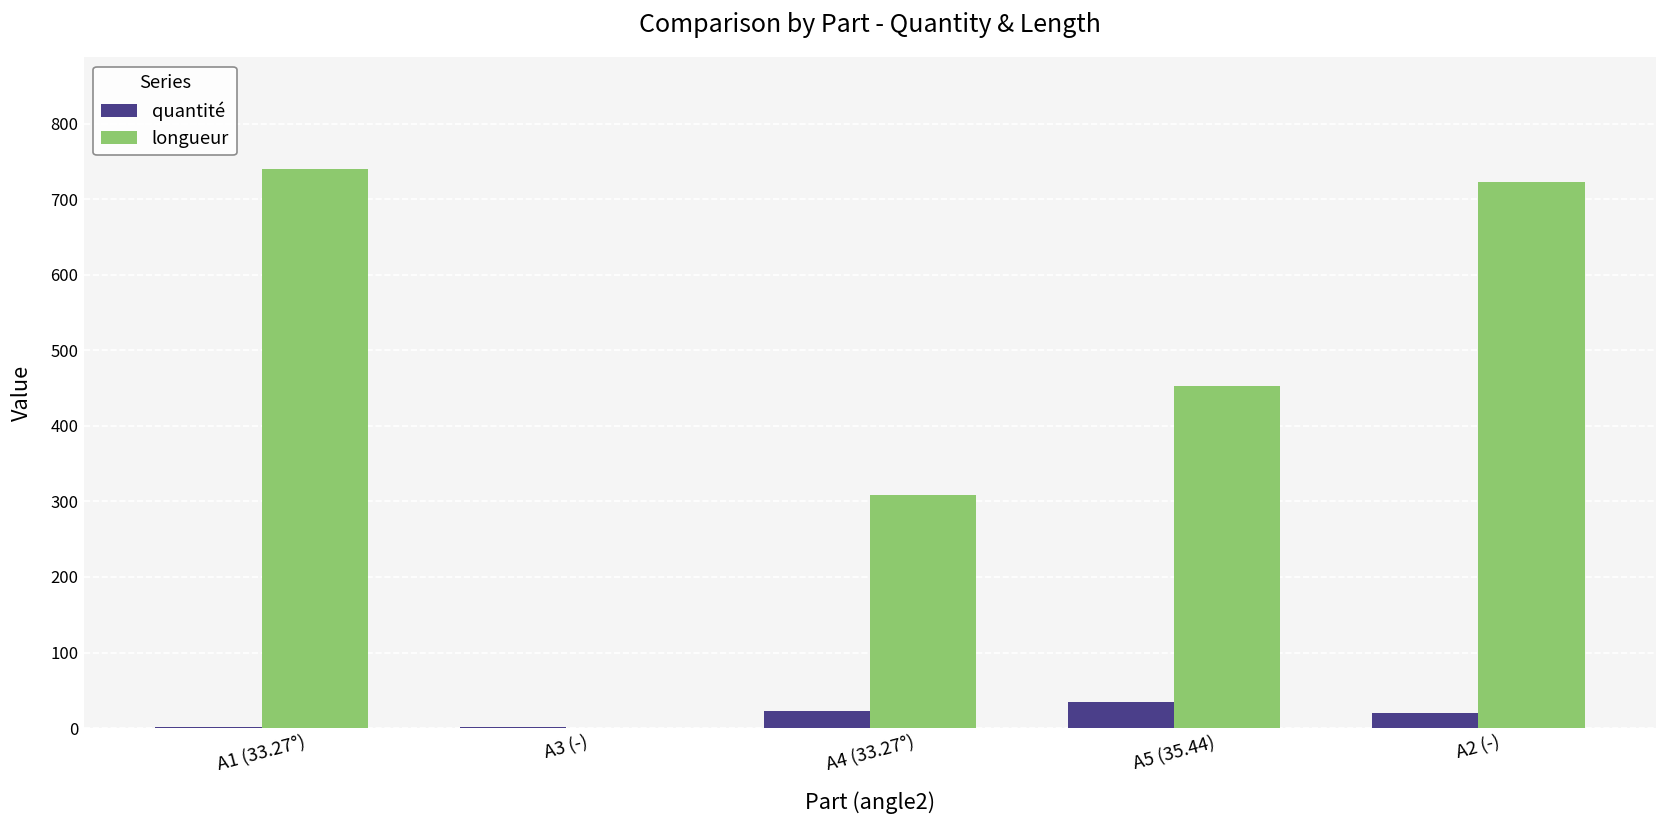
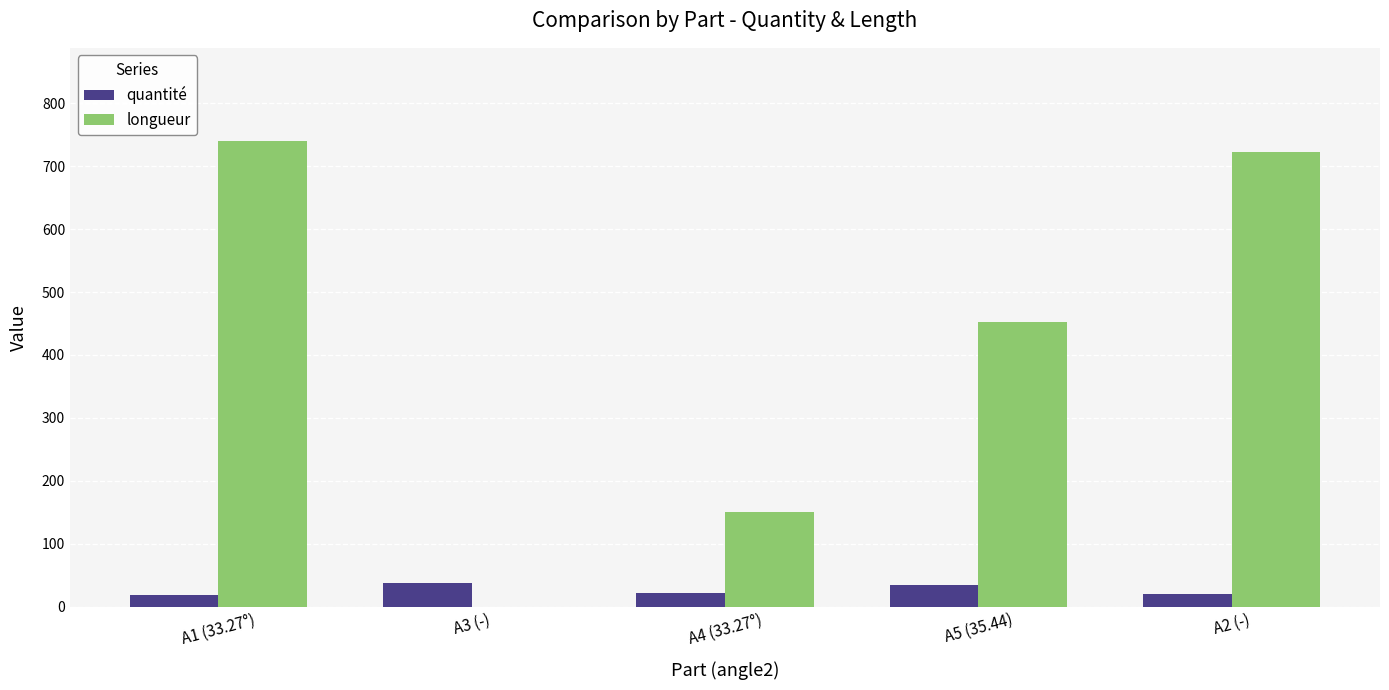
  {
    "quantité": {
-     "A1 (33.27°)": 0,
-     "A3 (-)": 0,
+     "A1 (33.27°)": 20,
+     "A3 (-)": 40,
      "A4 (33.27°)": 20,
      "A5 (35.44)": 30,
      "A2 (-)": 20
    },
    "longueur": {
      "A1 (33.27°)": 740,
      "A3 (-)": 0,
-     "A4 (33.27°)": 310,
+     "A4 (33.27°)": 150,
      "A5 (35.44)": 450,
      "A2 (-)": 720
    }
  }
